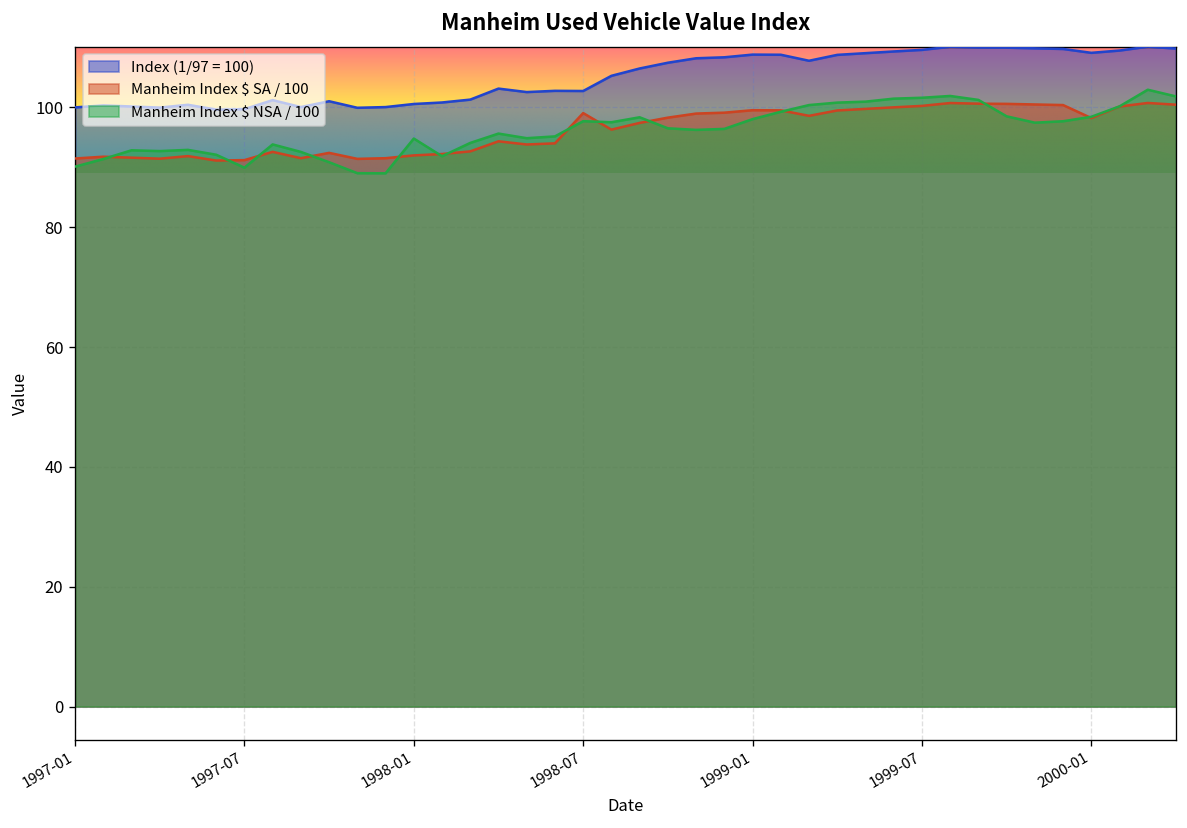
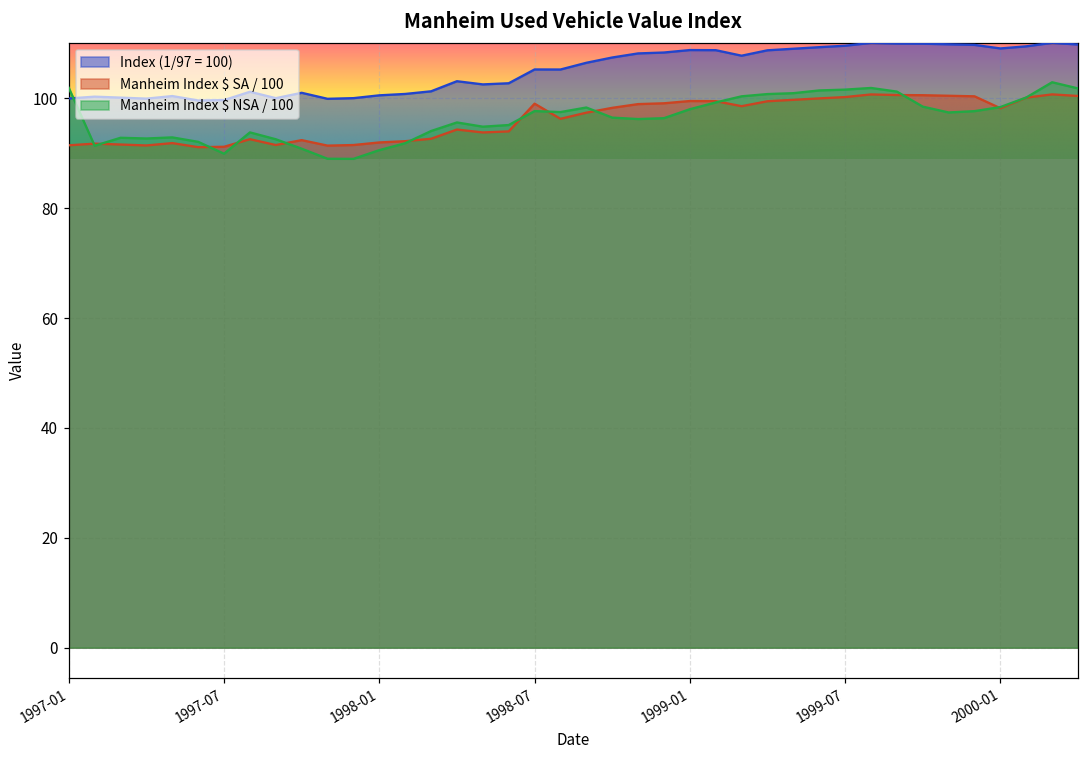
  {
    "Index (1/97 = 100)": {
      "1997-01": 100,
      "1998-01": 101,
-     "1998-07": 103,
+     "1998-07": 105,
      "1999-01": 109,
      "1999-07": 110,
      "2000-01": 109
    },
    "Manheim Index $ SA / 100": {
      "1997-01": 91,
      "1997-07": 91,
      "1998-01": 92,
      "1998-07": 99,
      "1999-01": 100,
      "1999-07": 100
    },
    "Manheim Index $ NSA / 100": {
-     "1997-01": 90,
+     "1997-01": 102,
      "1997-07": 90,
-     "1998-01": 95,
+     "1998-01": 91,
      "1998-07": 98,
      "1999-01": 98,
      "1999-07": 102
    }
  }
